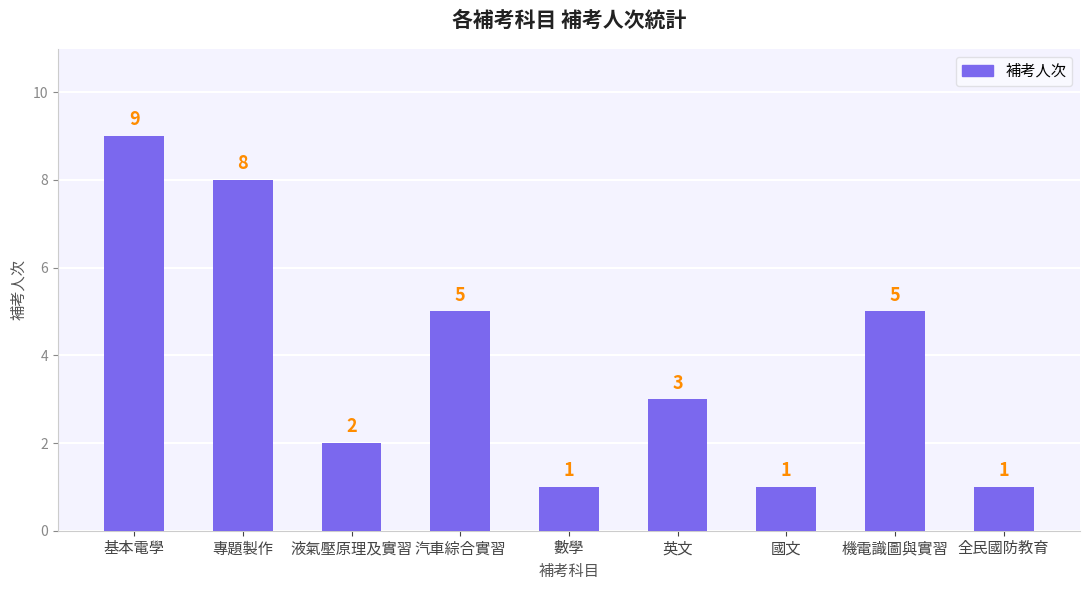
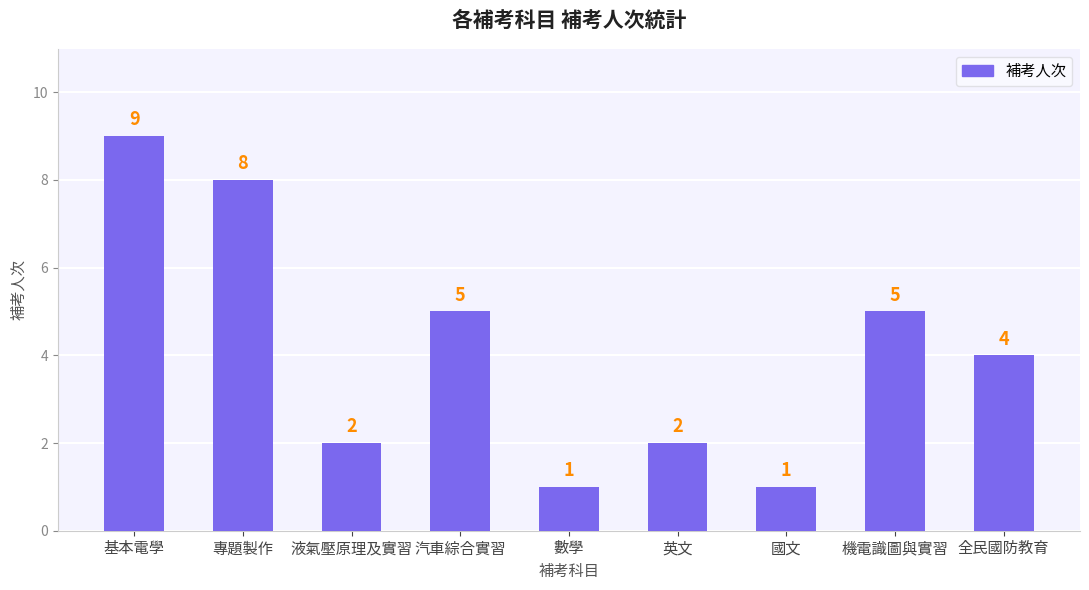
  {
    "基本電學": 9,
    "專題製作": 8,
    "液氣壓原理及實習": 2,
    "汽車綜合實習": 5,
    "數學": 1,
-   "英文": 3,
+   "英文": 2,
    "國文": 1,
    "機電識圖與實習": 5,
-   "全民國防教育": 1
+   "全民國防教育": 4
  }
